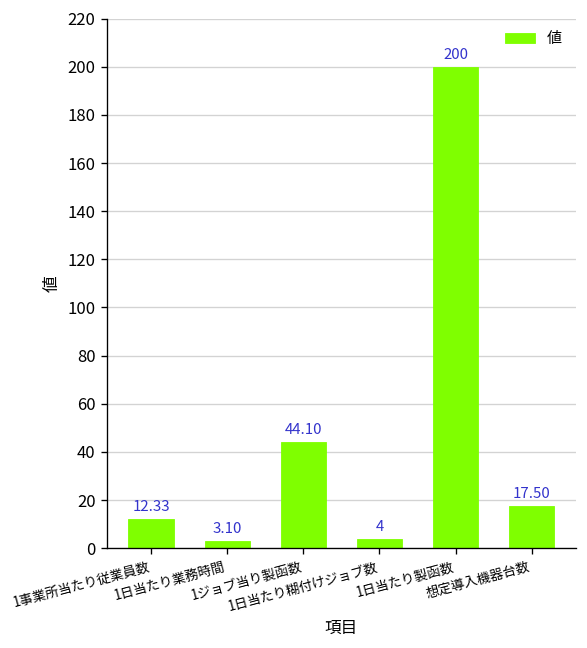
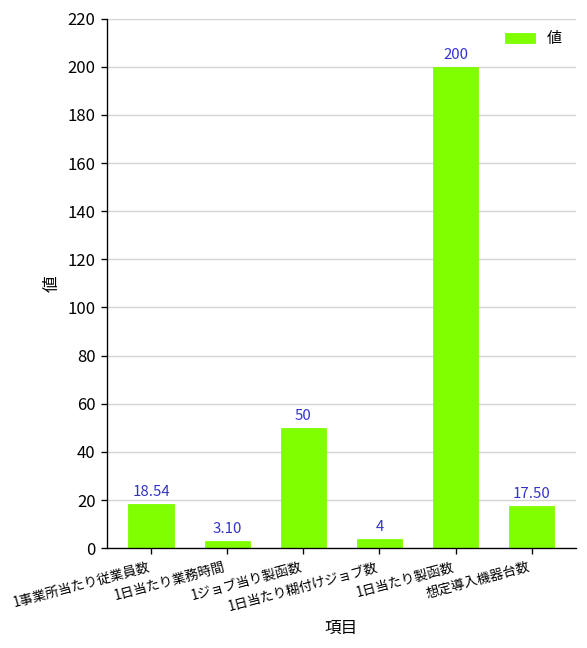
  {
-   "1事業所当たり従業員数": 12.33,
+   "1事業所当たり従業員数": 18.54,
    "1日当たり業務時間": 3.10,
-   "1ジョブ当り製函数": 44.10,
+   "1ジョブ当り製函数": 50,
    "1日当たり糊付けジョブ数": 4,
    "1日当たり製函数": 200,
    "想定導入機器台数": 17.50
  }
